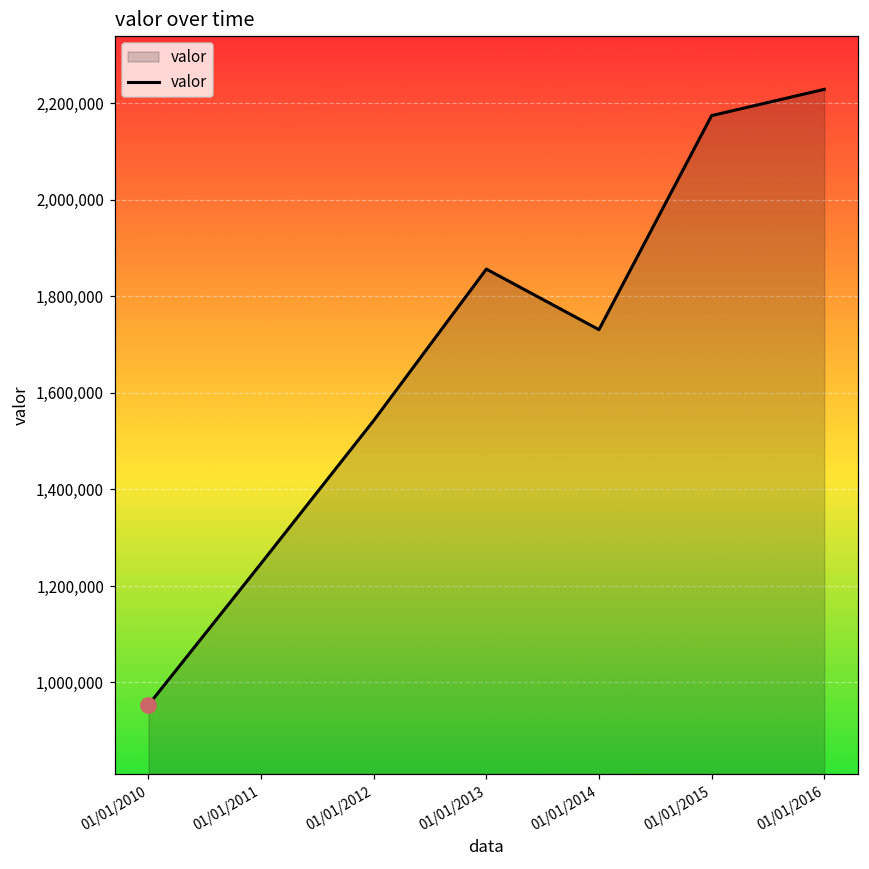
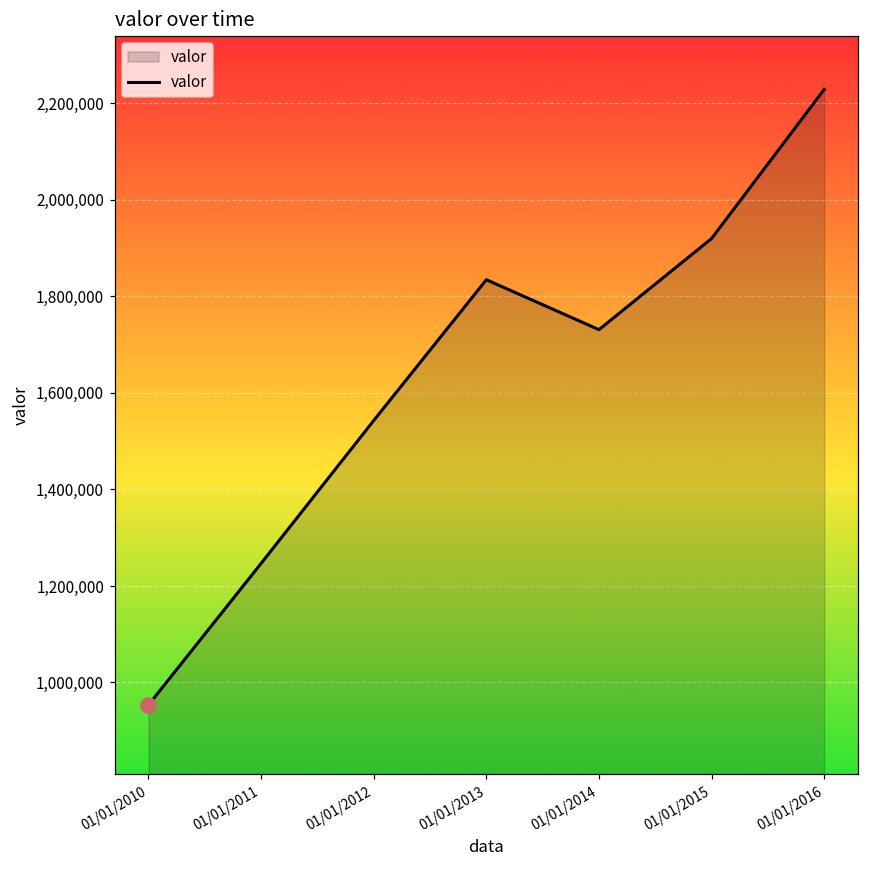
  {
    "valor": {
      "01/01/2011": "1,250,000",
      "01/01/2012": "1,540,000",
-     "01/01/2013": "1,860,000",
+     "01/01/2013": "1,830,000",
      "01/01/2014": "1,730,000",
-     "01/01/2015": "2,170,000",
+     "01/01/2015": "1,920,000",
      "01/01/2016": "2,230,000"
    }
  }
